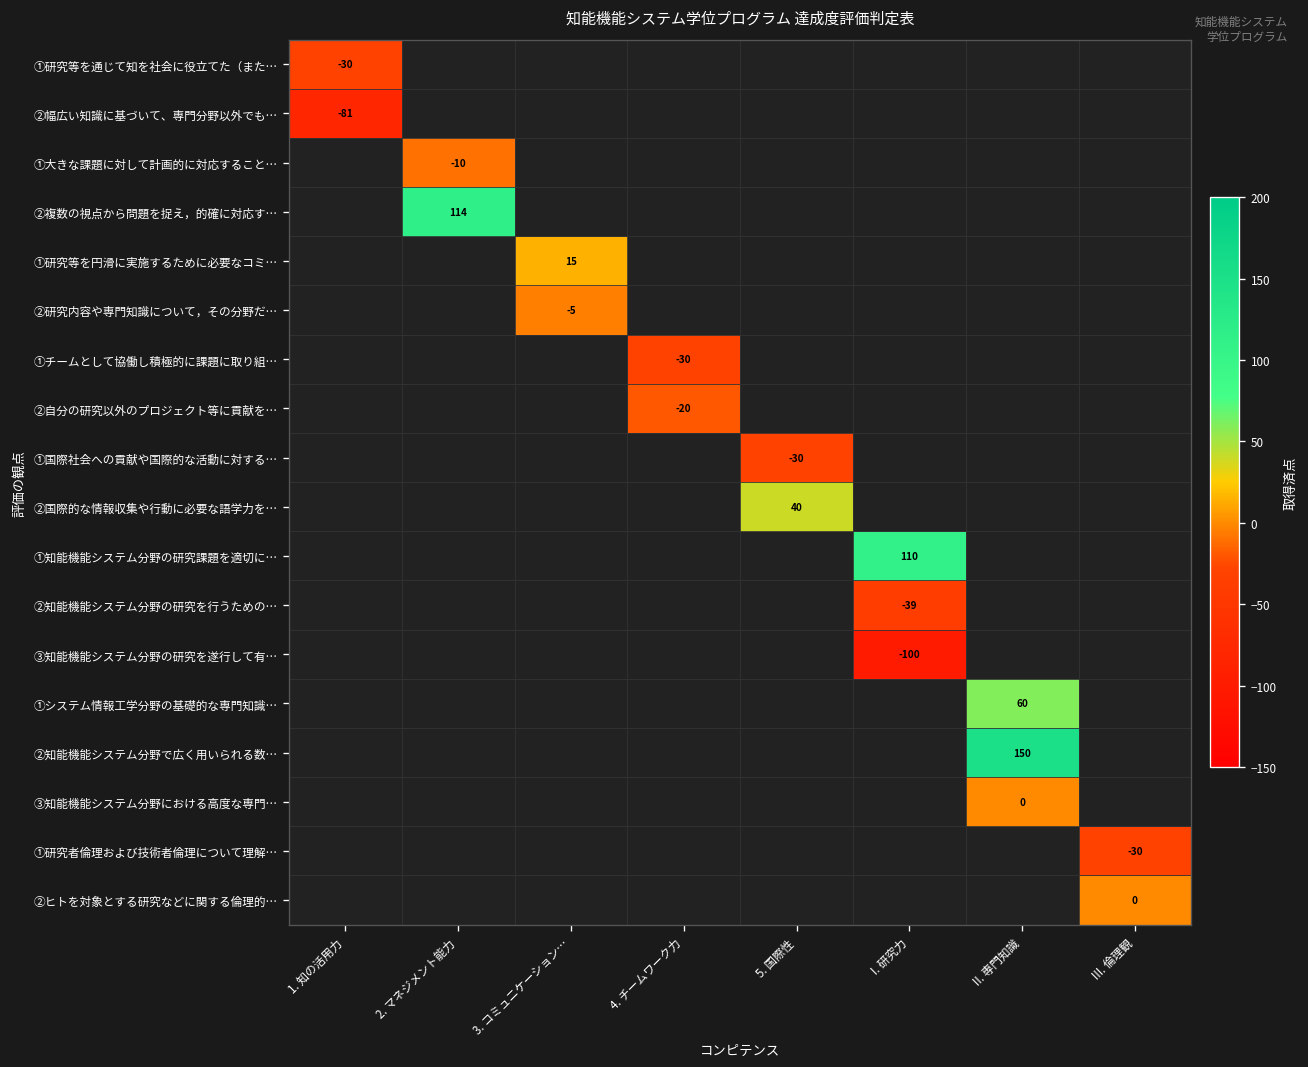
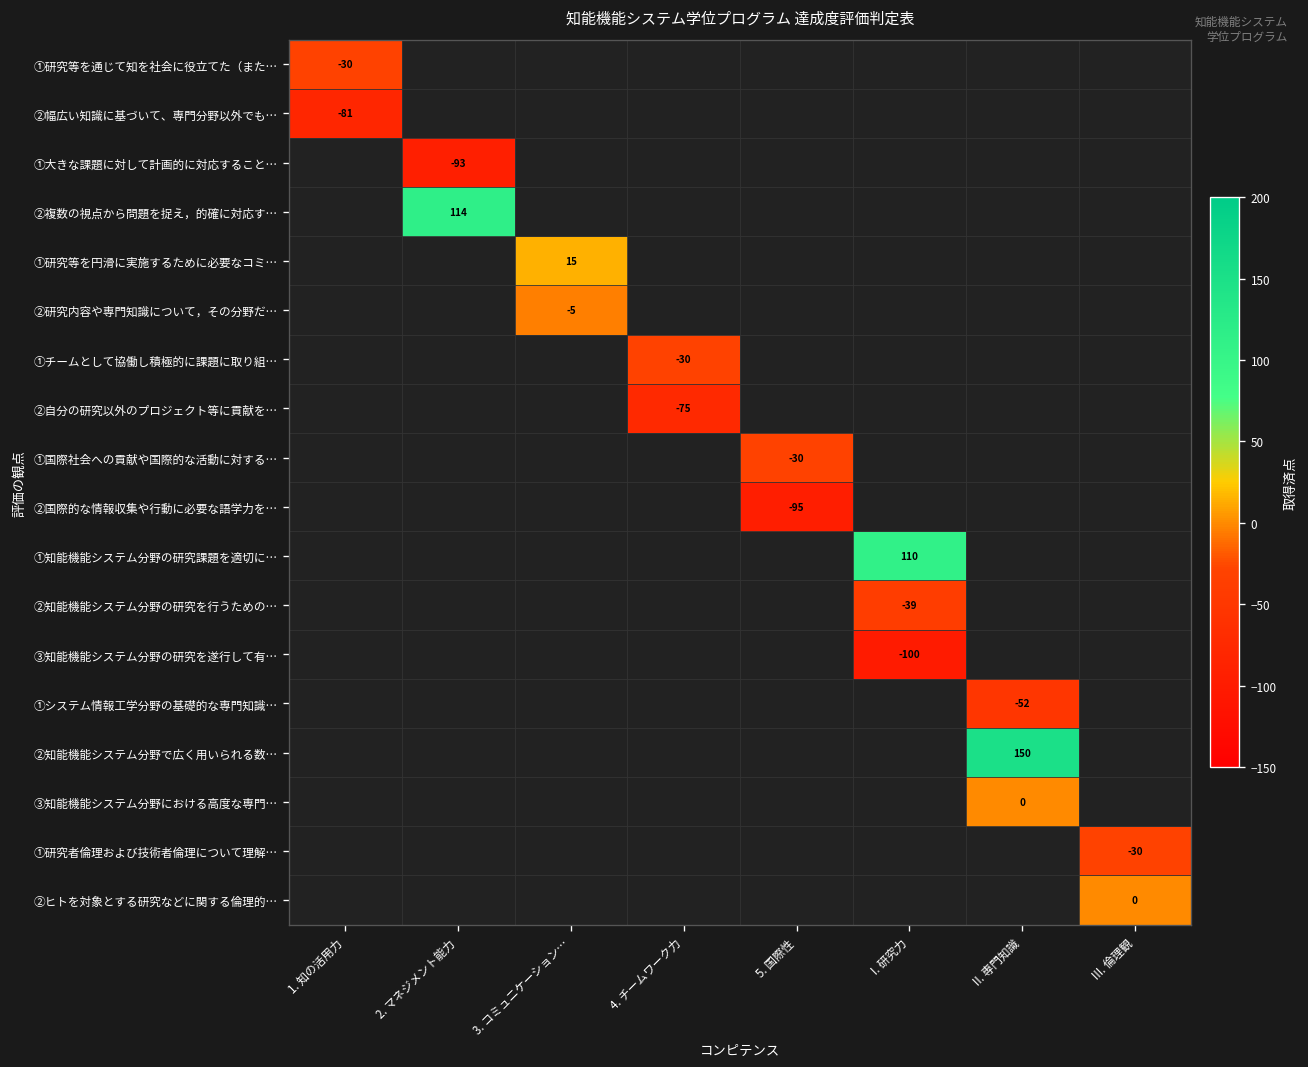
  {
    "①研究等を通じて知を社会に役立てた（また…": {
      "1. 知の活用力": -30
    },
    "②幅広い知識に基づいて、専門分野以外でも…": {
      "1. 知の活用力": -81
    },
    "①大きな課題に対して計画的に対応すること…": {
-     "2. マネジメント能力": -10
+     "2. マネジメント能力": -93
    },
    "②複数の視点から問題を捉え，的確に対応す…": {
      "2. マネジメント能力": 114
    },
    "①研究等を円滑に実施するために必要なコミ…": {
      "3. コミュニケーション…": 15
    },
    "②研究内容や専門知識について，その分野だ…": {
      "3. コミュニケーション…": -5
    },
    "①チームとして協働し積極的に課題に取り組…": {
      "4. チームワーク力": -30
    },
    "②自分の研究以外のプロジェクト等に貢献を…": {
-     "4. チームワーク力": -20
+     "4. チームワーク力": -75
    },
    "①国際社会への貢献や国際的な活動に対する…": {
      "5. 国際性": -30
    },
    "②国際的な情報収集や行動に必要な語学力を…": {
-     "5. 国際性": 40
+     "5. 国際性": -95
    },
    "①知能機能システム分野の研究課題を適切に…": {
      "I. 研究力": 110
    },
    "②知能機能システム分野の研究を行うための…": {
      "I. 研究力": -39
    },
    "③知能機能システム分野の研究を遂行して有…": {
      "I. 研究力": -100
    },
    "①システム情報工学分野の基礎的な専門知識…": {
-     "II. 専門知識": 60
+     "II. 専門知識": -52
    },
    "②知能機能システム分野で広く用いられる数…": {
      "II. 専門知識": 150
    },
    "③知能機能システム分野における高度な専門…": {
      "II. 専門知識": 0
    },
    "①研究者倫理および技術者倫理について理解…": {
      "III. 倫理観": -30
    },
    "②ヒトを対象とする研究などに関する倫理的…": {
      "III. 倫理観": 0
    }
  }
